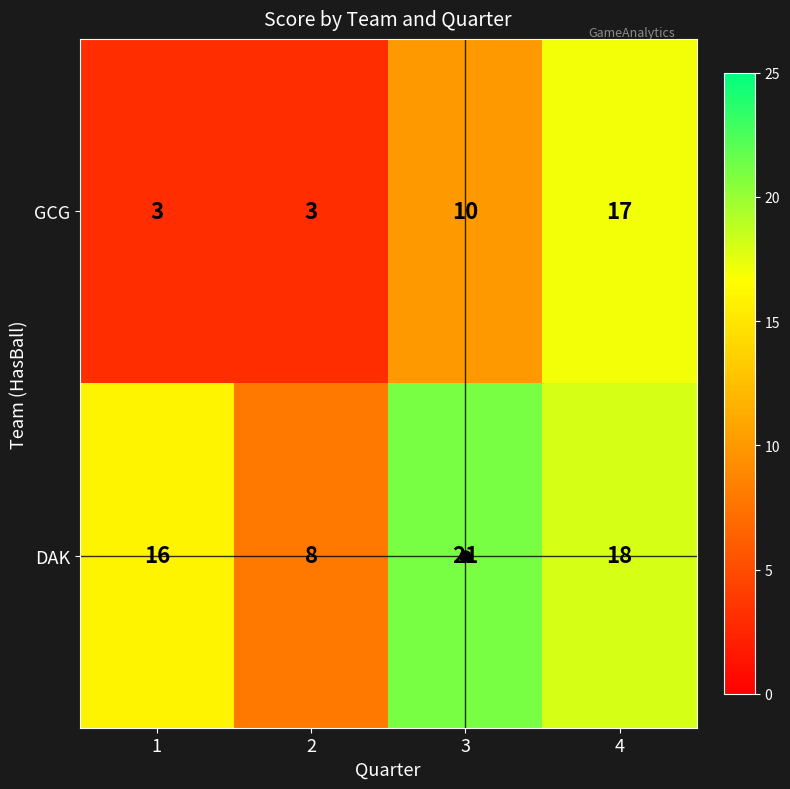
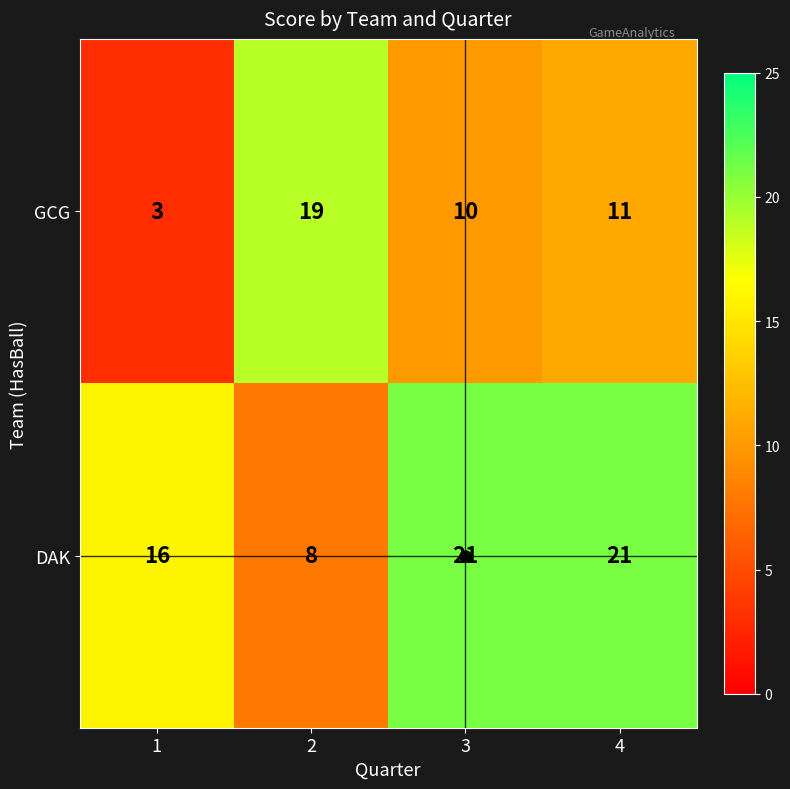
  {
    "GCG": {
      "1": 3,
-     "2": 3,
+     "2": 19,
      "3": 10,
-     "4": 17
+     "4": 11
    },
    "DAK": {
      "1": 16,
      "2": 8,
-     "4": 18
+     "4": 21
    }
  }
